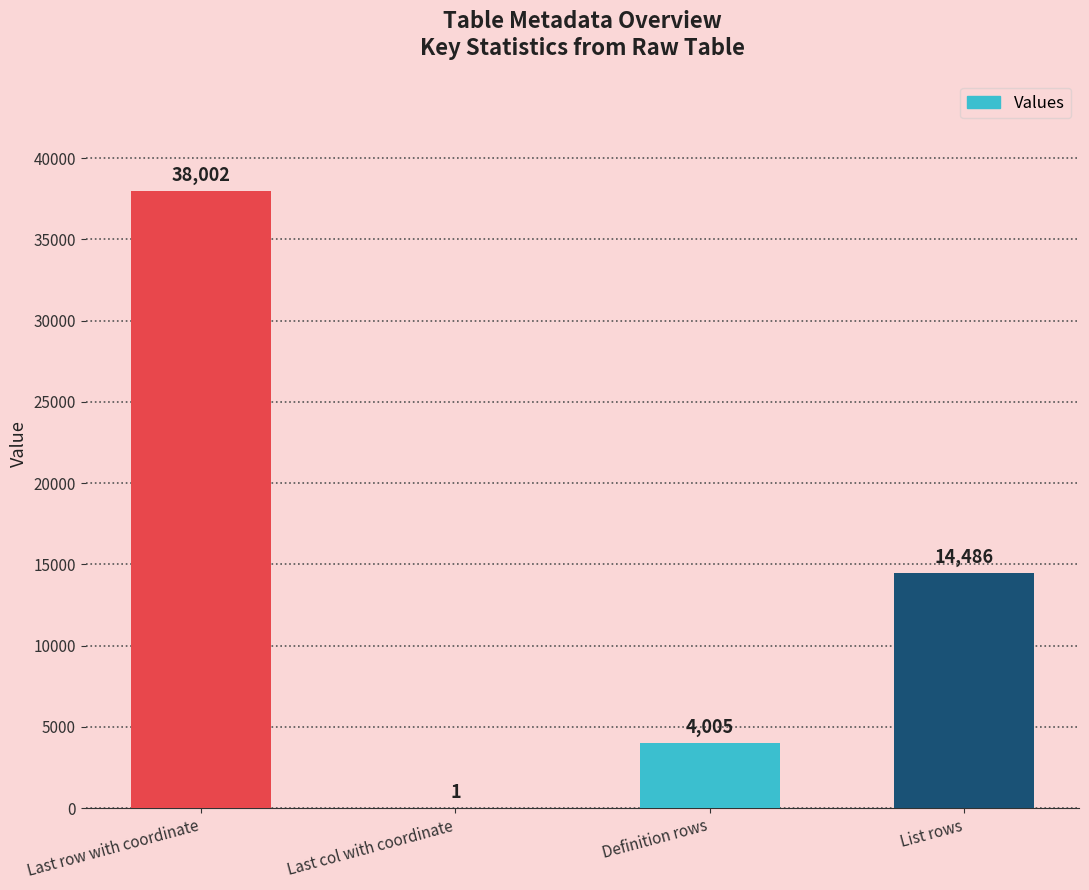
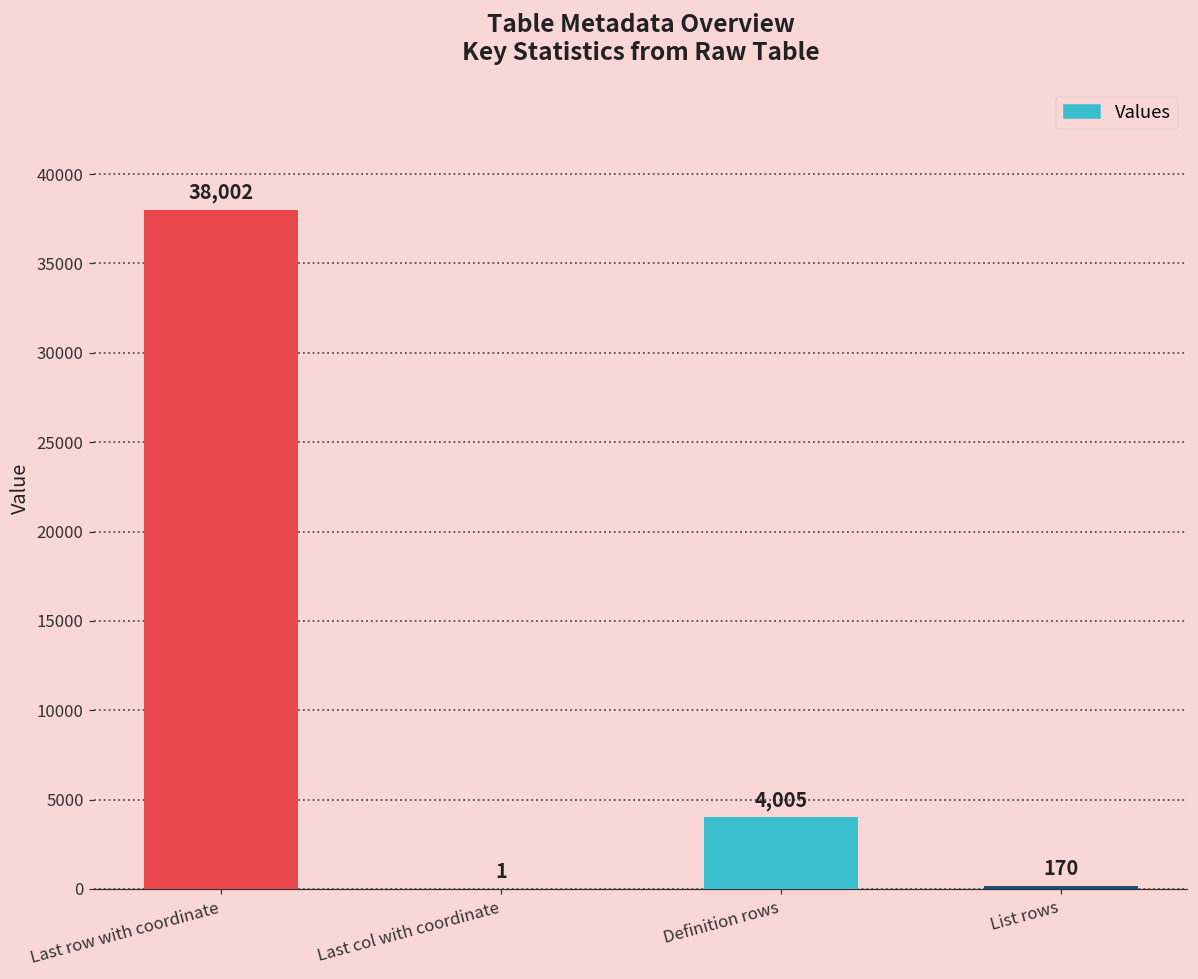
  {
    "Last row with coordinate": "38,002",
    "Last col with coordinate": "1",
    "Definition rows": "4,005",
-   "List rows": "14,486"
+   "List rows": "170"
  }
